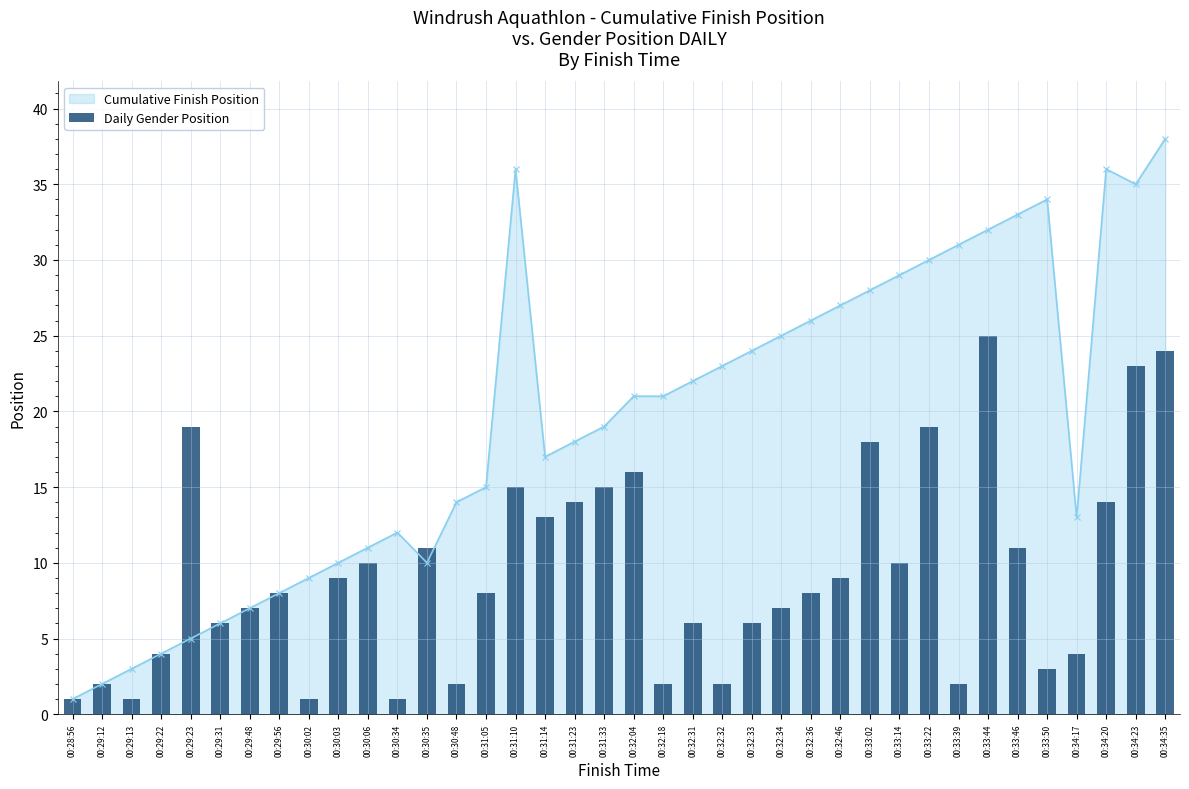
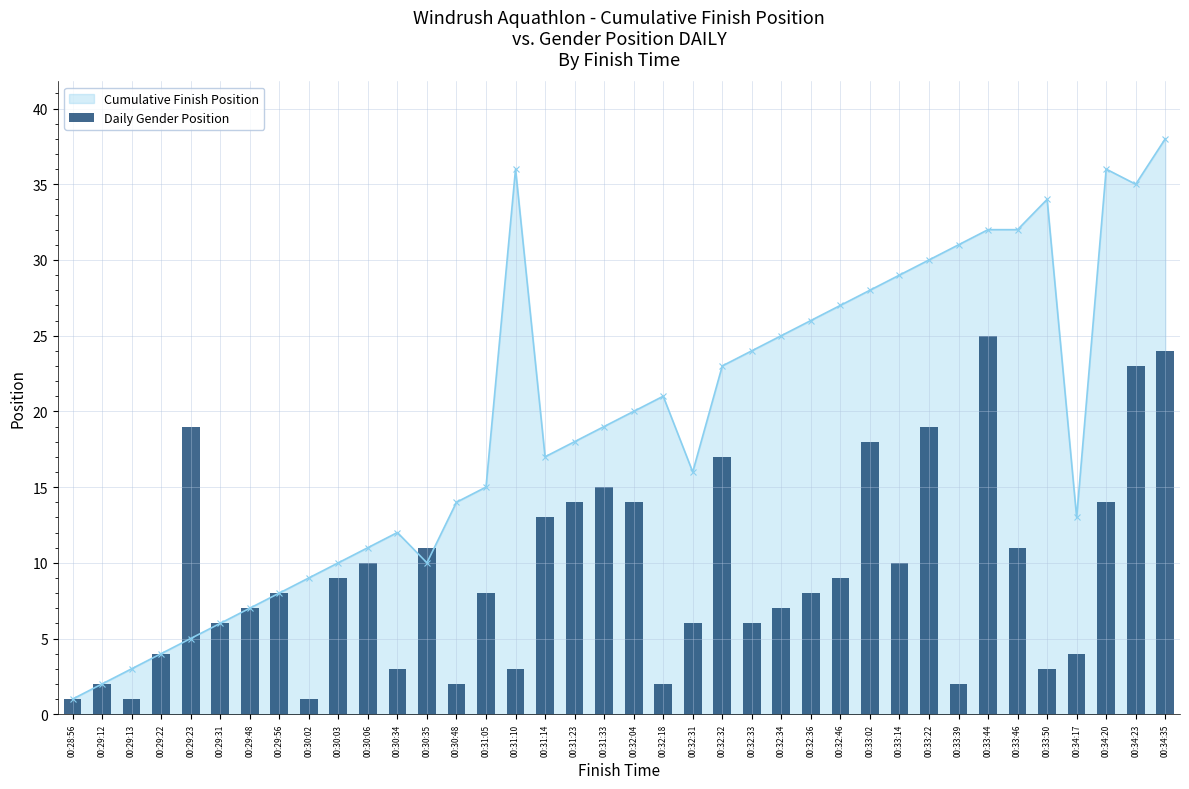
  {
    "Cumulative Finish Position": {
      "00:28:56": 1,
      "00:29:12": 2,
      "00:29:13": 3,
      "00:29:22": 4,
      "00:29:23": 5,
      "00:29:31": 6,
      "00:29:48": 7,
      "00:29:56": 8,
      "00:30:02": 9,
      "00:30:03": 10,
      "00:30:06": 11,
      "00:30:34": 12,
      "00:30:35": 10,
      "00:30:48": 14,
      "00:31:05": 15,
      "00:31:10": 36,
      "00:31:14": 17,
      "00:31:23": 18,
      "00:31:33": 19,
-     "00:32:04": 21,
+     "00:32:04": 20,
      "00:32:18": 21,
-     "00:32:31": 22,
+     "00:32:31": 16,
      "00:32:32": 23,
      "00:32:33": 24,
      "00:32:34": 25,
      "00:32:36": 26,
      "00:32:46": 27,
      "00:33:02": 28,
      "00:33:14": 29,
      "00:33:22": 30,
      "00:33:39": 31,
      "00:33:44": 32,
-     "00:33:46": 33,
+     "00:33:46": 32,
      "00:33:50": 34,
      "00:34:17": 13,
      "00:34:20": 36,
      "00:34:23": 35,
      "00:34:35": 38
    },
    "Daily Gender Position": {
      "00:28:56": 1,
      "00:29:12": 2,
      "00:29:13": 1,
      "00:29:22": 4,
      "00:29:23": 19,
      "00:29:31": 6,
      "00:29:48": 7,
      "00:29:56": 8,
      "00:30:02": 1,
      "00:30:03": 9,
      "00:30:06": 10,
-     "00:30:34": 1,
+     "00:30:34": 3,
      "00:30:35": 11,
      "00:30:48": 2,
      "00:31:05": 8,
-     "00:31:10": 15,
+     "00:31:10": 3,
      "00:31:14": 13,
      "00:31:23": 14,
      "00:31:33": 15,
-     "00:32:04": 16,
+     "00:32:04": 14,
      "00:32:18": 2,
      "00:32:31": 6,
-     "00:32:32": 2,
+     "00:32:32": 17,
      "00:32:33": 6,
      "00:32:34": 7,
      "00:32:36": 8,
      "00:32:46": 9,
      "00:33:02": 18,
      "00:33:14": 10,
      "00:33:22": 19,
      "00:33:39": 2,
      "00:33:44": 25,
      "00:33:46": 11,
      "00:33:50": 3,
      "00:34:17": 4,
      "00:34:20": 14,
      "00:34:23": 23,
      "00:34:35": 24
    }
  }
